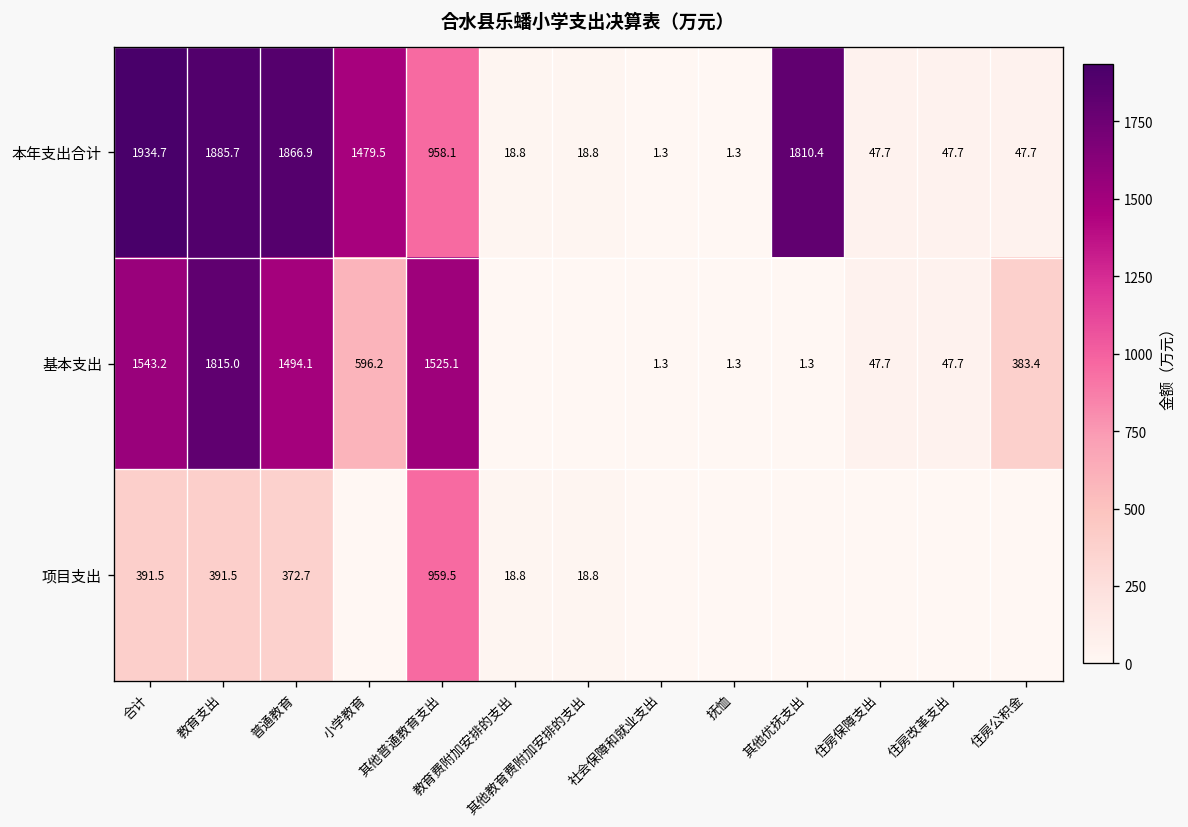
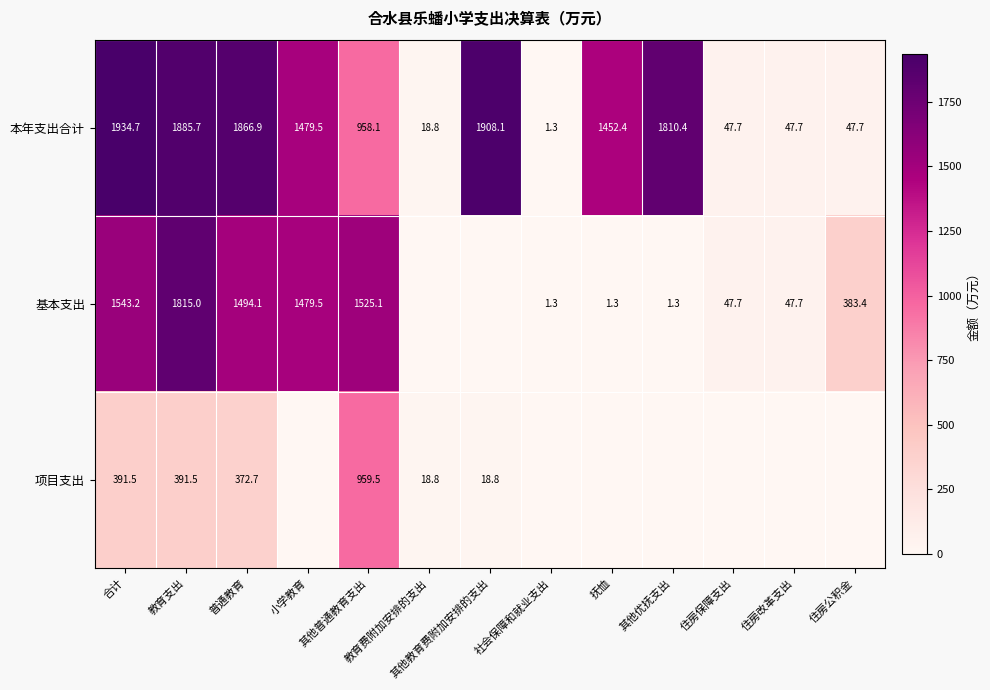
  {
    "本年支出合计": {
      "合计": 1934.7,
      "教育支出": 1885.7,
      "普通教育": 1866.9,
      "小学教育": 1479.5,
      "其他普通教育支出": 958.1,
      "教育费附加安排的支出": 18.8,
-     "其他教育费附加安排的支出": 18.8,
+     "其他教育费附加安排的支出": 1908.1,
      "社会保障和就业支出": 1.3,
-     "抚恤": 1.3,
+     "抚恤": 1452.4,
      "其他优抚支出": 1810.4,
      "住房保障支出": 47.7,
      "住房改革支出": 47.7,
      "住房公积金": 47.7
    },
    "基本支出": {
      "合计": 1543.2,
      "教育支出": 1815.0,
      "普通教育": 1494.1,
-     "小学教育": 596.2,
+     "小学教育": 1479.5,
      "其他普通教育支出": 1525.1,
      "社会保障和就业支出": 1.3,
      "抚恤": 1.3,
      "其他优抚支出": 1.3,
      "住房保障支出": 47.7,
      "住房改革支出": 47.7,
      "住房公积金": 383.4
    },
    "项目支出": {
      "合计": 391.5,
      "教育支出": 391.5,
      "普通教育": 372.7,
      "其他普通教育支出": 959.5,
      "教育费附加安排的支出": 18.8,
      "其他教育费附加安排的支出": 18.8
    }
  }
